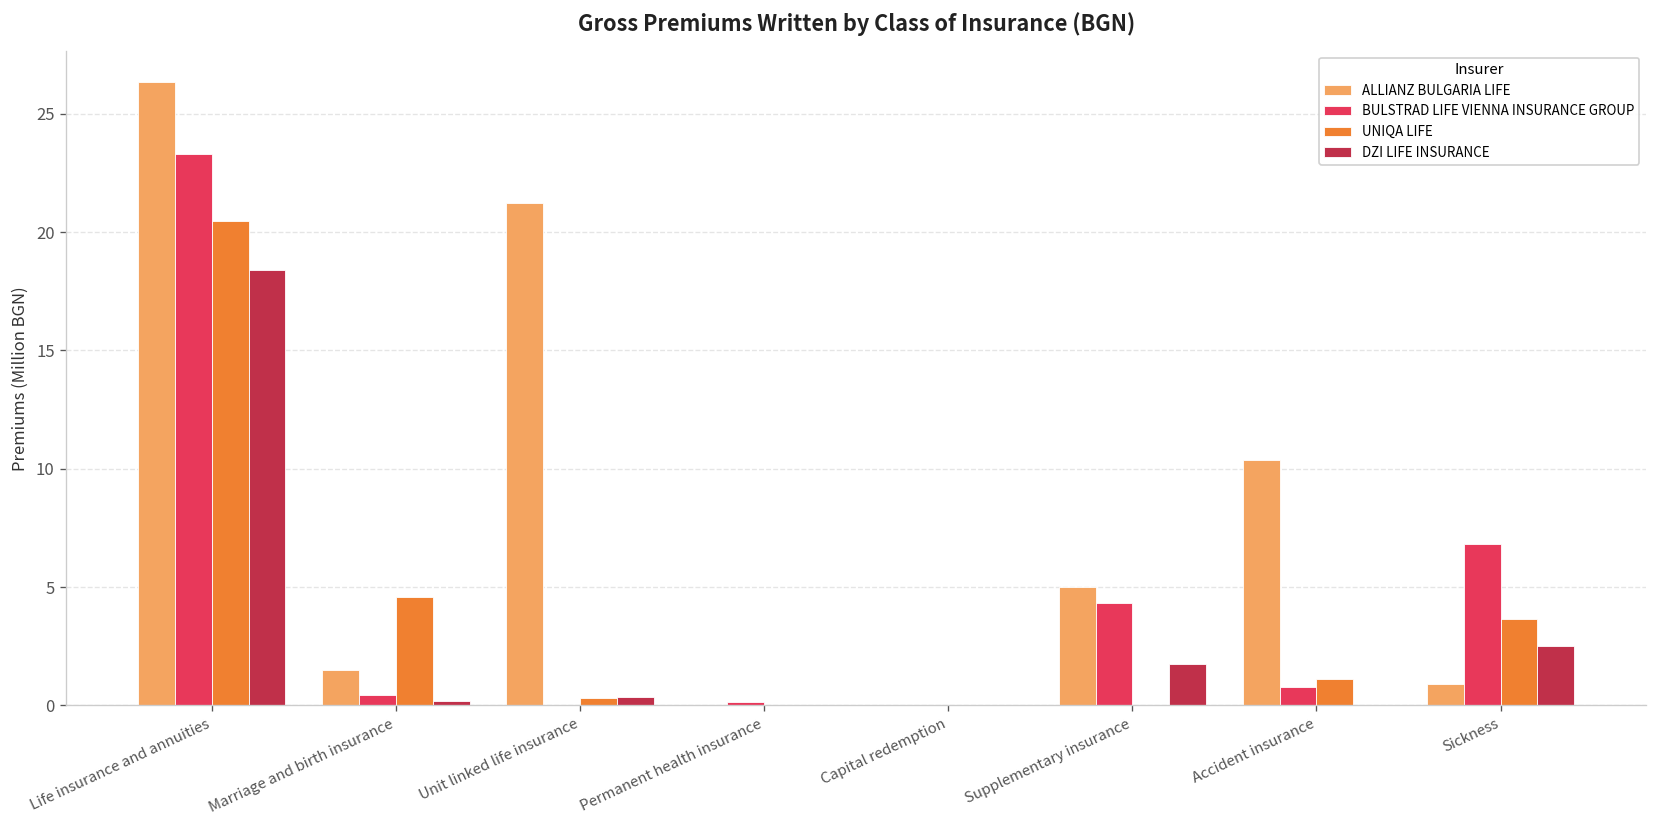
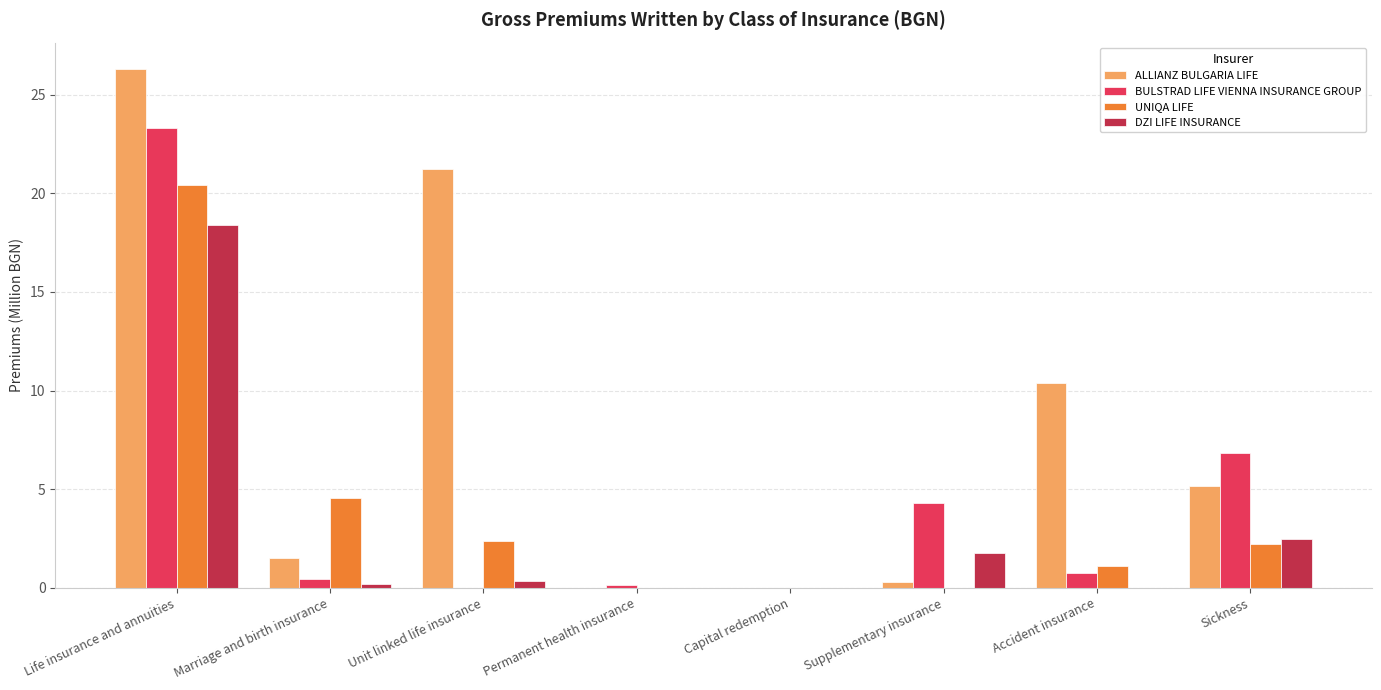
  {
    "ALLIANZ BULGARIA LIFE": {
      "Life insurance and annuities": 26.3,
      "Marriage and birth insurance": 1.5,
      "Unit linked life insurance": 21.2,
      "Permanent health insurance": 0.0,
      "Capital redemption": 0.0,
-     "Supplementary insurance": 5.0,
+     "Supplementary insurance": 0.3,
      "Accident insurance": 10.4,
-     "Sickness": 0.9
+     "Sickness": 5.1
    },
    "UNIQA LIFE": {
      "Life insurance and annuities": 20.5,
      "Marriage and birth insurance": 4.6,
-     "Unit linked life insurance": 0.3,
+     "Unit linked life insurance": 2.4,
      "Permanent health insurance": 0.0,
      "Capital redemption": 0.0,
      "Supplementary insurance": 0.0,
      "Accident insurance": 1.1,
-     "Sickness": 3.7
+     "Sickness": 2.2
    }
  }
